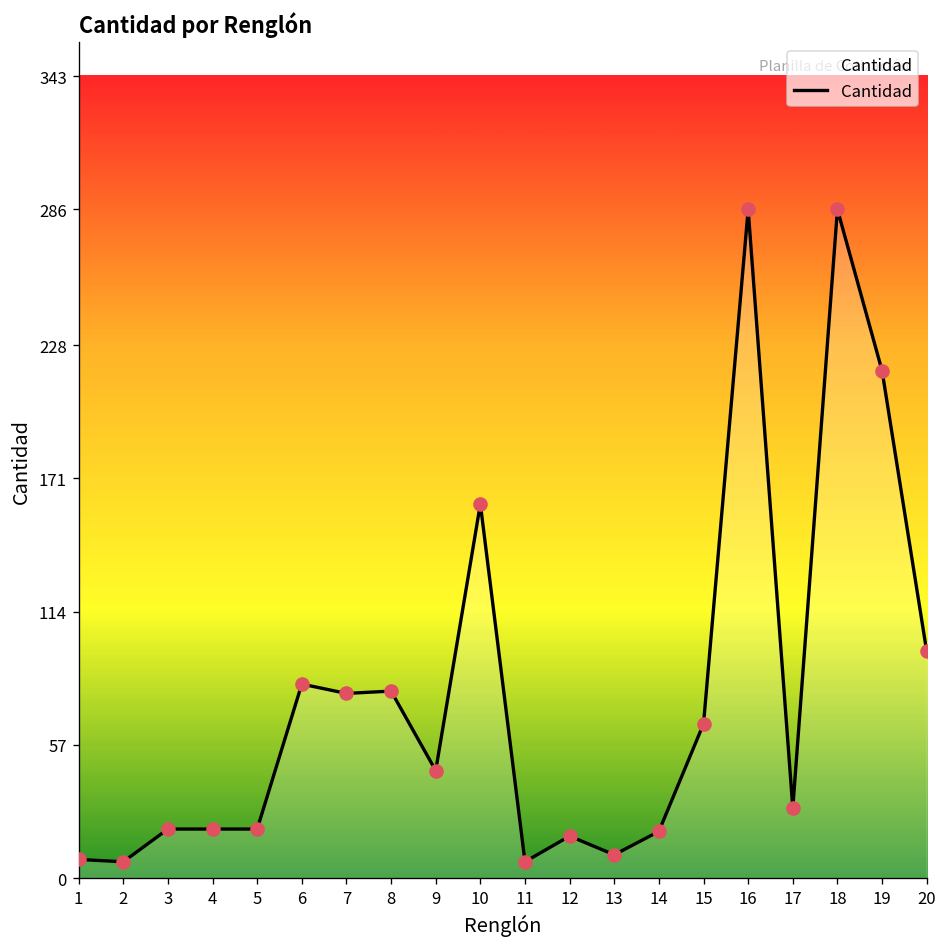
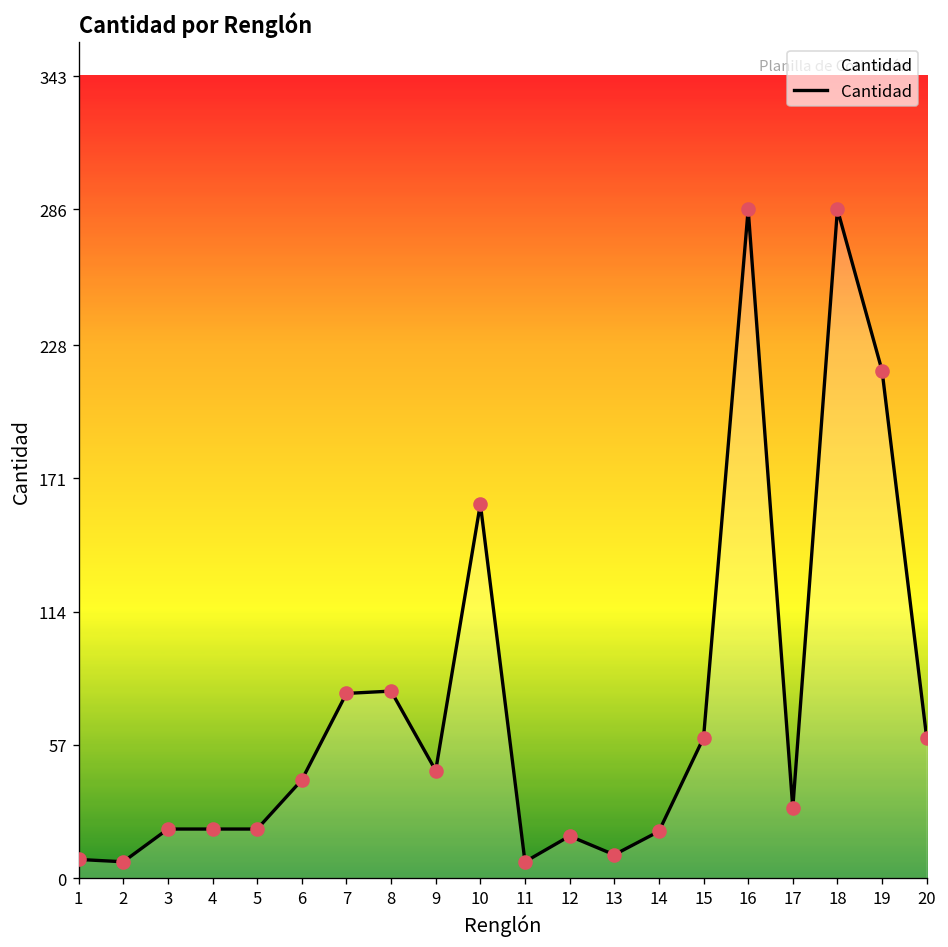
  {
    "1": 8,
    "2": 7,
    "3": 21,
    "4": 21,
    "5": 21,
-   "6": 83,
+   "6": 42,
    "7": 79,
    "8": 80,
    "9": 46,
    "10": 160,
    "11": 7,
    "12": 18,
    "13": 10,
    "14": 20,
-   "15": 66,
+   "15": 60,
    "16": 286,
    "17": 30,
    "18": 286,
    "19": 217,
-   "20": 97
+   "20": 60
  }
